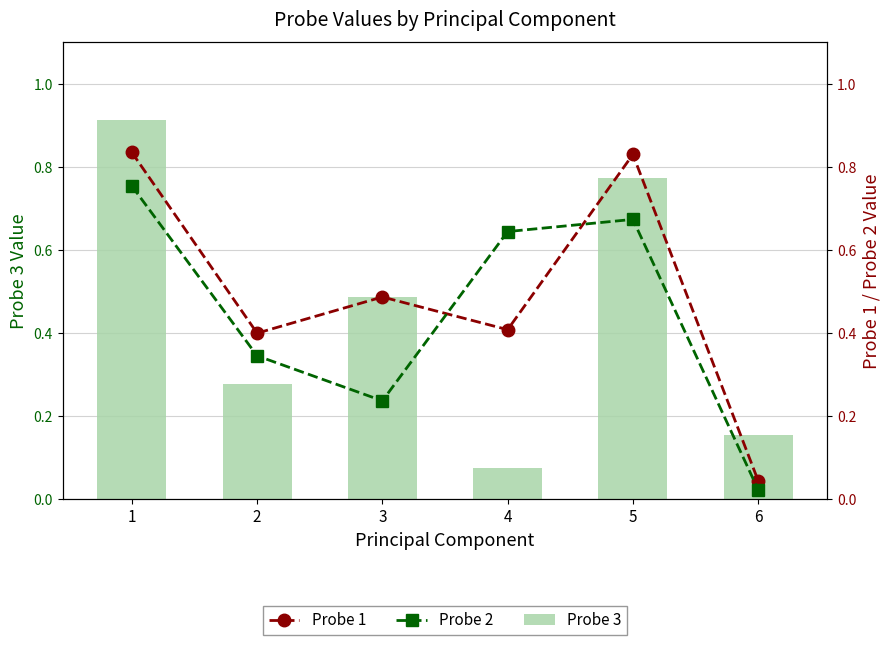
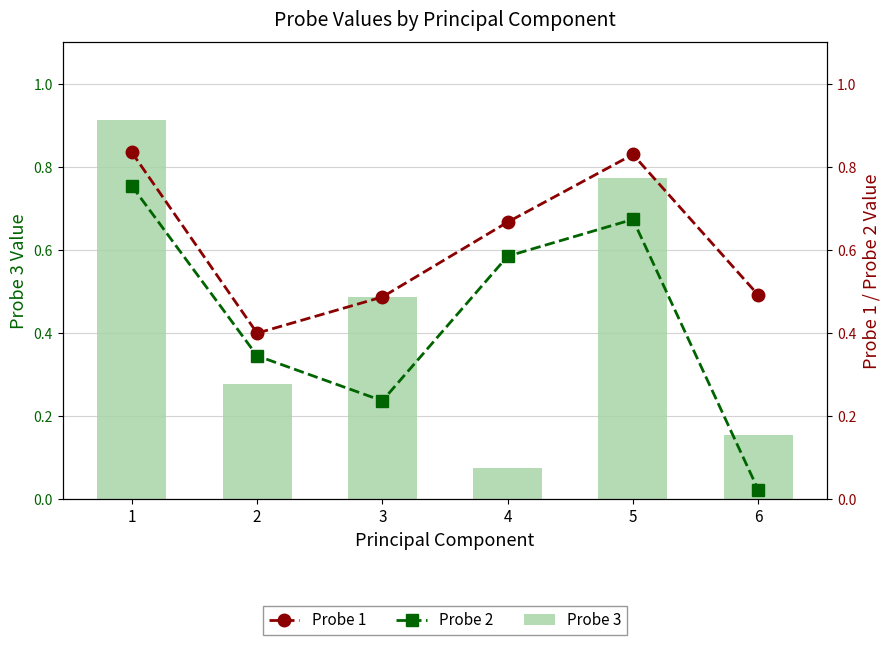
  {
    "Probe 3": {
      "1": 0.91,
      "2": 0.28,
      "3": 0.49,
      "4": 0.08,
      "5": 0.77,
      "6": 0.16
    },
    "Probe 1": {
      "1": 0.83,
      "2": 0.40,
      "3": 0.49,
-     "4": 0.41,
+     "4": 0.67,
      "5": 0.83,
-     "6": 0.05
+     "6": 0.49
    },
    "Probe 2": {
      "1": 0.75,
      "2": 0.35,
      "3": 0.24,
-     "4": 0.64,
+     "4": 0.59,
      "5": 0.67,
      "6": 0.02
    }
  }
